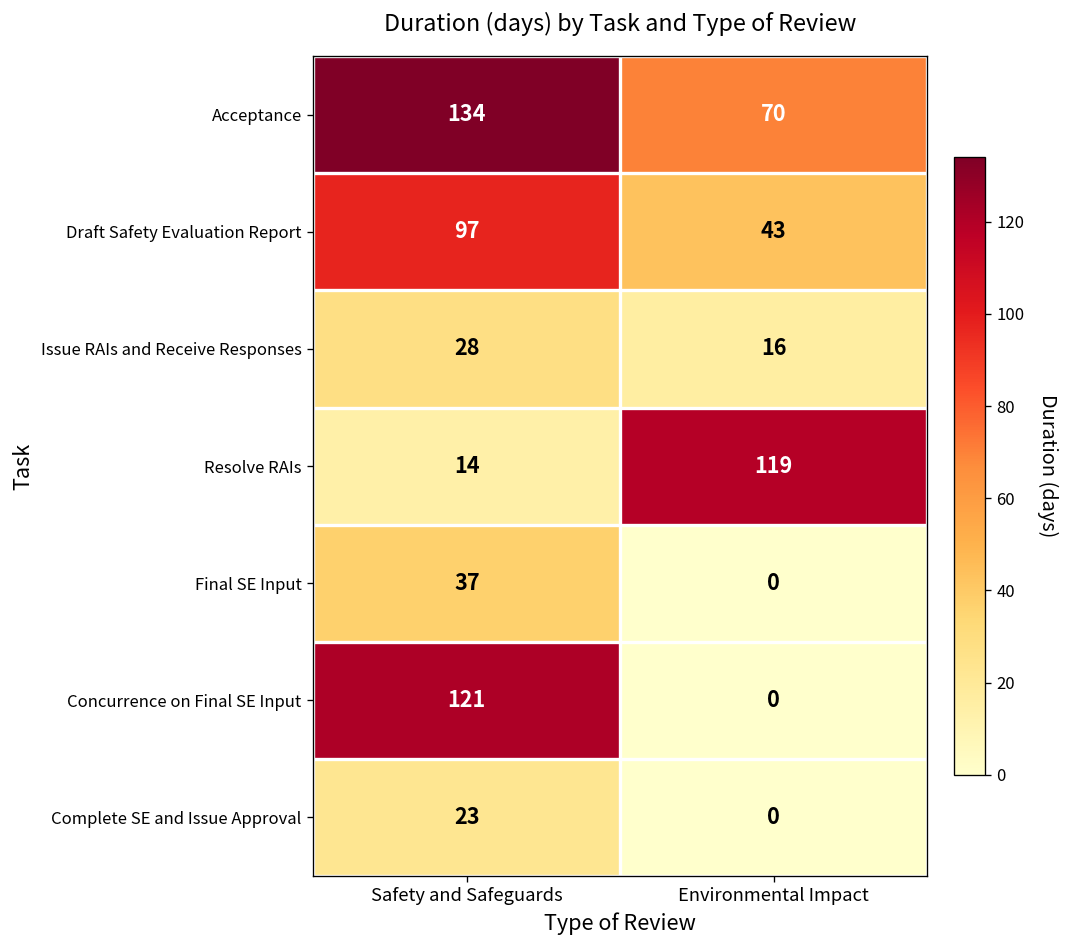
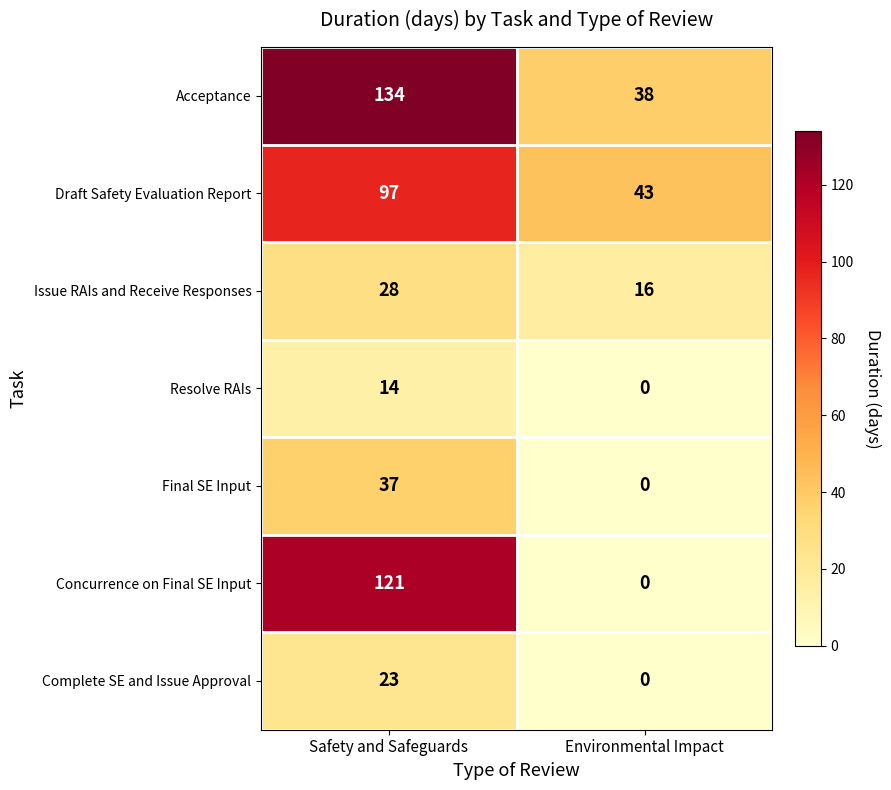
  {
    "Acceptance": {
      "Safety and Safeguards": 134,
-     "Environmental Impact": 70
+     "Environmental Impact": 38
    },
    "Draft Safety Evaluation Report": {
      "Safety and Safeguards": 97,
      "Environmental Impact": 43
    },
    "Issue RAIs and Receive Responses": {
      "Safety and Safeguards": 28,
      "Environmental Impact": 16
    },
    "Resolve RAIs": {
      "Safety and Safeguards": 14,
-     "Environmental Impact": 119
+     "Environmental Impact": 0
    },
    "Final SE Input": {
      "Safety and Safeguards": 37,
      "Environmental Impact": 0
    },
    "Concurrence on Final SE Input": {
      "Safety and Safeguards": 121,
      "Environmental Impact": 0
    },
    "Complete SE and Issue Approval": {
      "Safety and Safeguards": 23,
      "Environmental Impact": 0
    }
  }
